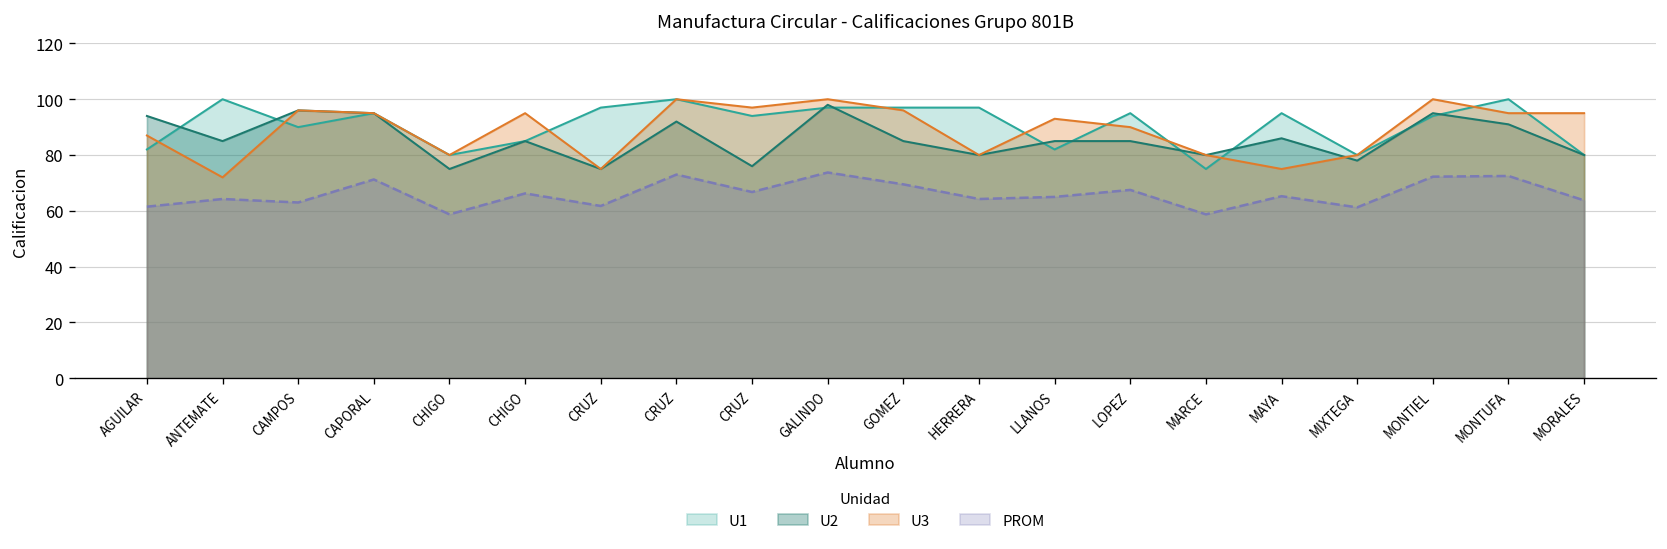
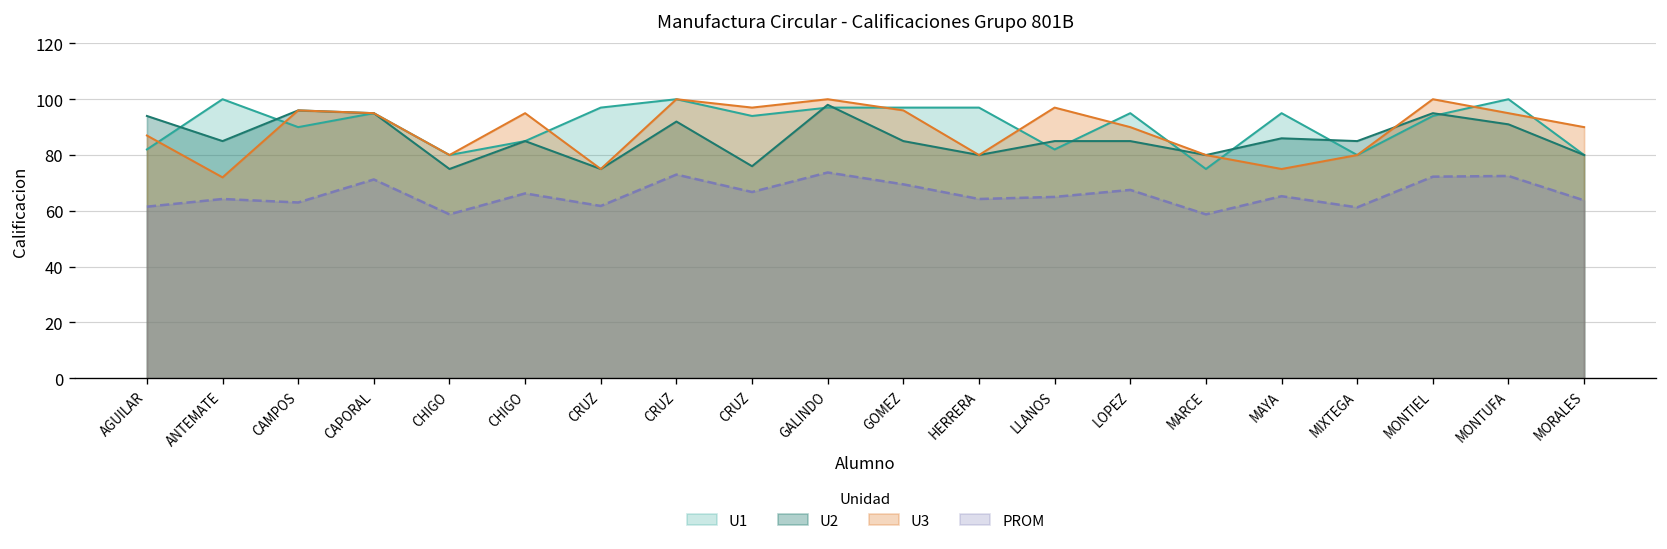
  {
    "U2": {
      "AGUILAR": 94,
      "ANTEMATE": 85,
      "GOMEZ": 85,
      "LLANOS": 85,
      "LOPEZ": 85,
      "MAYA": 86,
-     "MIXTEGA": 78,
+     "MIXTEGA": 85,
      "MONTUFA": 91
    },
    "U3": {
      "AGUILAR": 87,
      "ANTEMATE": 72,
      "GALINDO": 100,
-     "LLANOS": 93,
+     "LLANOS": 97,
      "LOPEZ": 90,
      "MAYA": 75,
      "MONTIEL": 100,
      "MONTUFA": 95,
-     "MORALES": 95
+     "MORALES": 90
    }
  }
